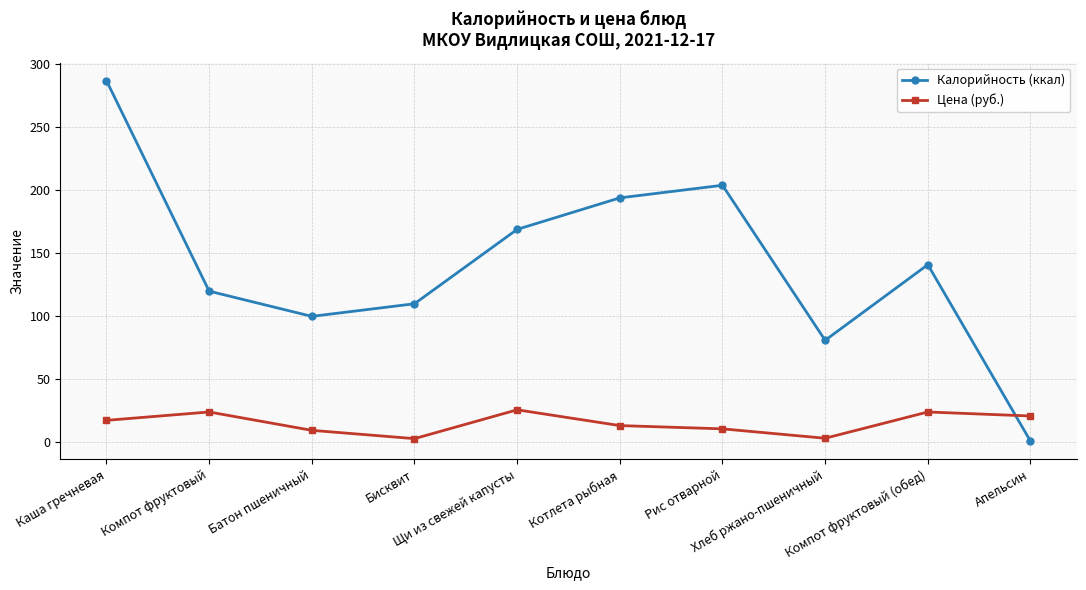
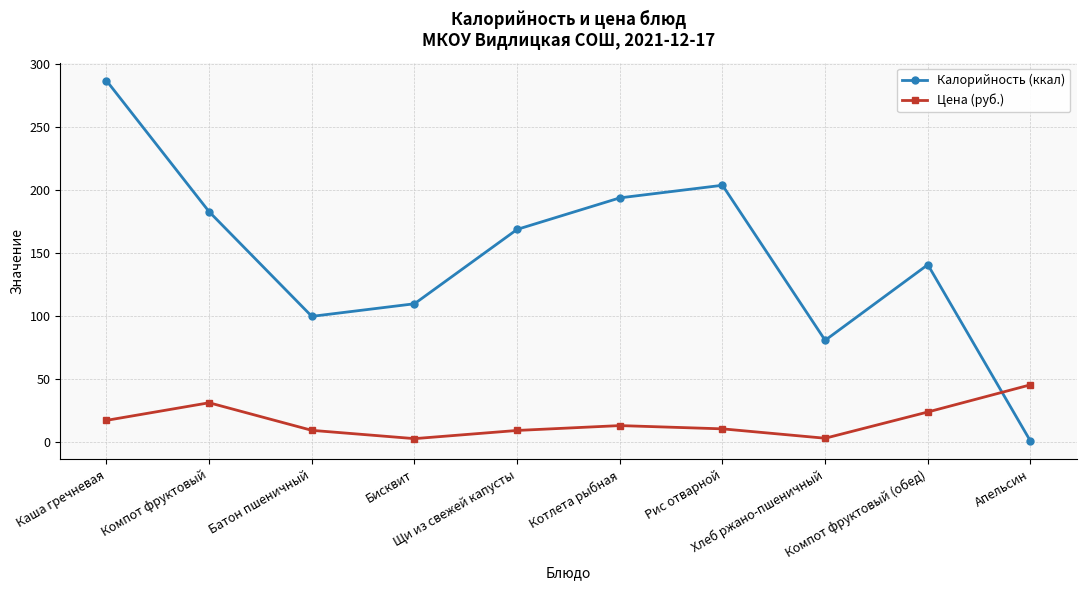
  {
    "Калорийность (ккал)": {
      "Каша гречневая": 287,
-     "Компот фруктовый": 120,
+     "Компот фруктовый": 183,
      "Батон пшеничный": 100,
      "Бисквит": 110,
      "Щи из свежей капусты": 169,
      "Котлета рыбная": 194,
      "Рис отварной": 204,
      "Хлеб ржано-пшеничный": 81,
      "Компот фруктовый (обед)": 141,
      "Апельсин": 1
    },
    "Цена (руб.)": {
      "Каша гречневая": 18,
-     "Компот фруктовый": 24,
+     "Компот фруктовый": 31,
      "Батон пшеничный": 10,
      "Бисквит": 3,
-     "Щи из свежей капусты": 26,
+     "Щи из свежей капусты": 9,
      "Котлета рыбная": 13,
      "Рис отварной": 11,
      "Хлеб ржано-пшеничный": 3,
      "Компот фруктовый (обед)": 24,
-     "Апельсин": 21
+     "Апельсин": 46
    }
  }
